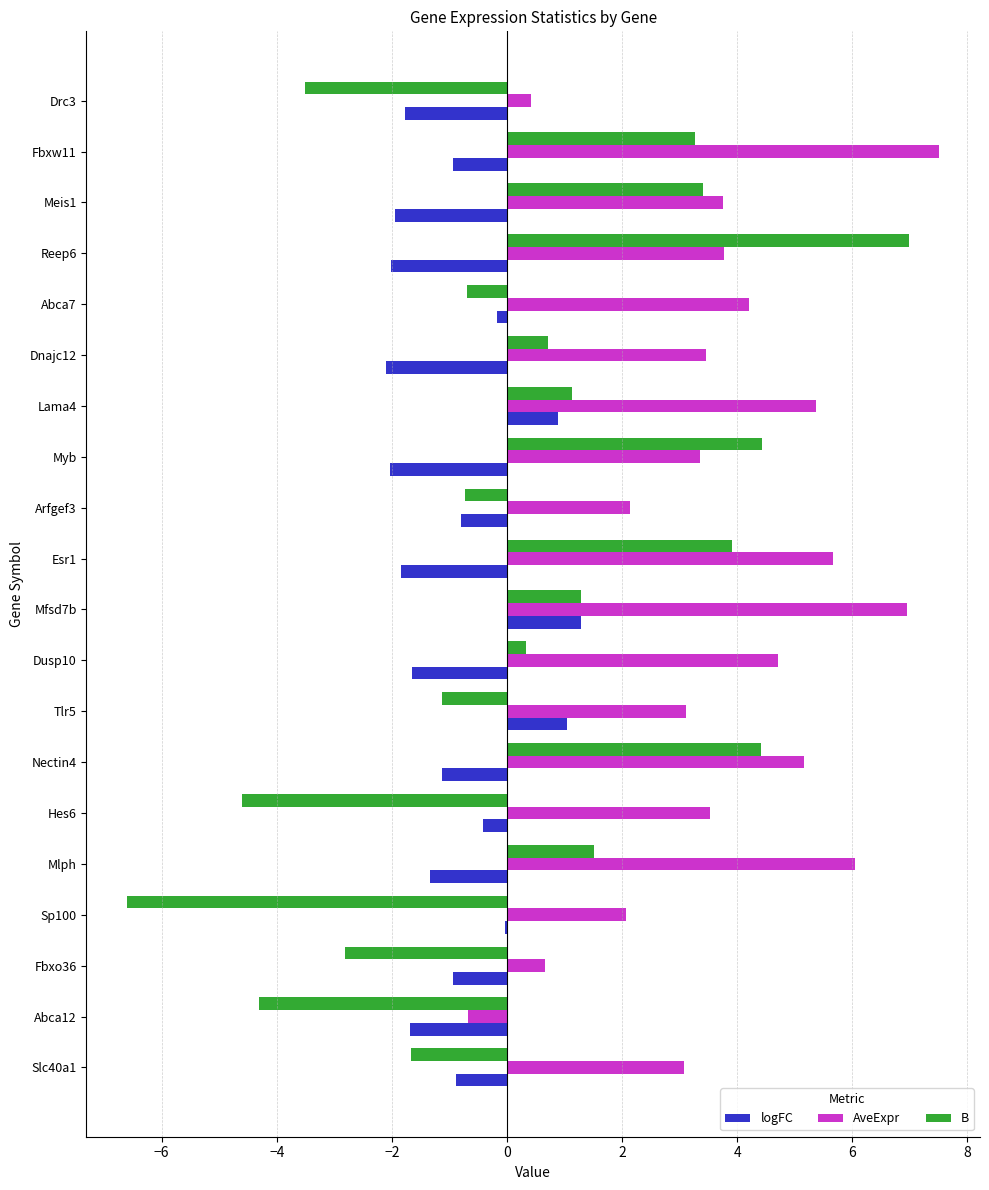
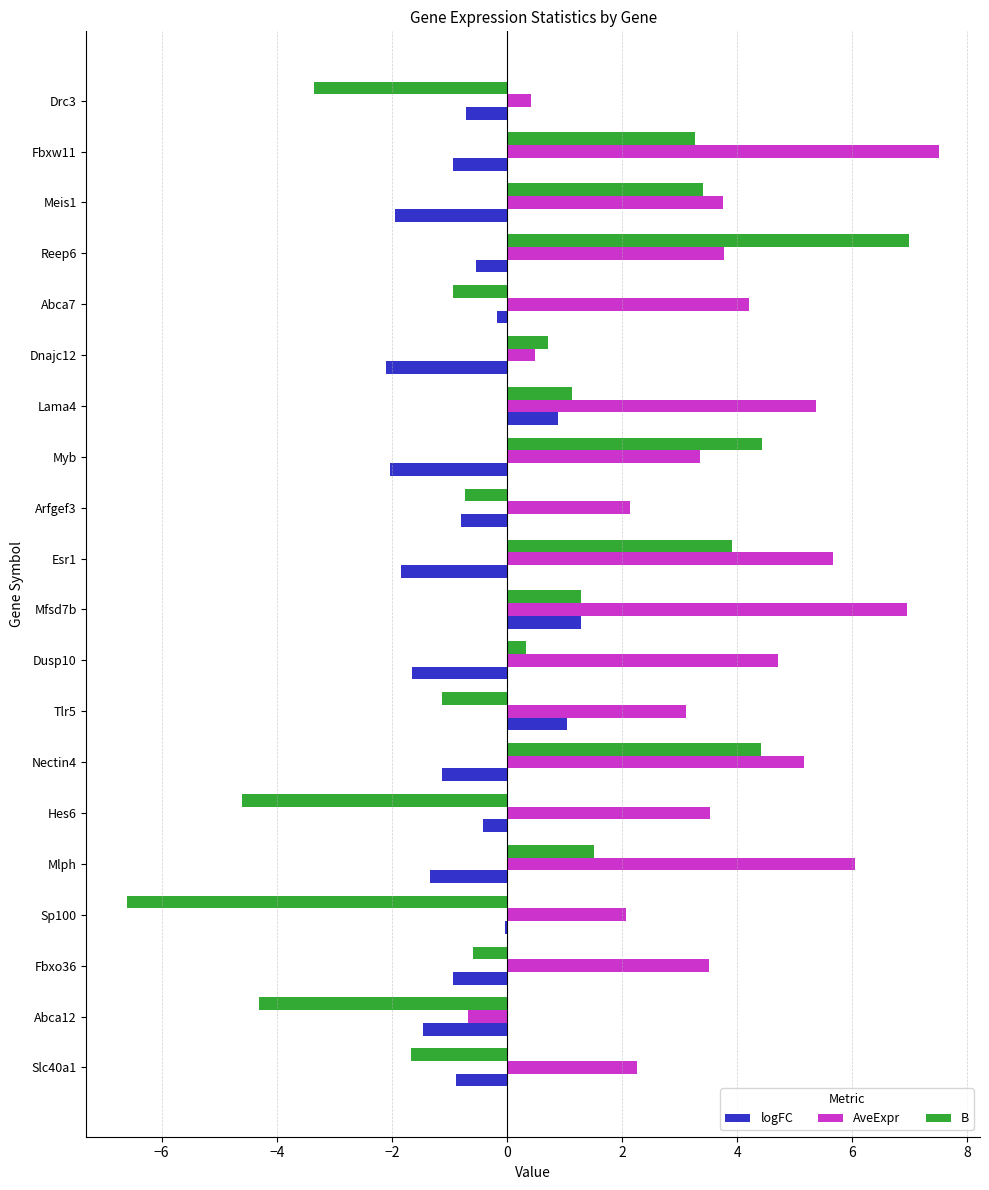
  {
    "logFC": {
-     "Drc3": -1.8,
+     "Drc3": -0.7,
      "Fbxw11": -0.9,
      "Meis1": -1.9,
-     "Reep6": -2.0,
+     "Reep6": -0.5,
      "Abca7": -0.2,
      "Dnajc12": -2.1,
      "Lama4": 0.9,
      "Myb": -2.0,
      "Arfgef3": -0.8,
      "Esr1": -1.8,
      "Mfsd7b": 1.3,
      "Dusp10": -1.7,
      "Tlr5": 1.0,
      "Nectin4": -1.1,
      "Hes6": -0.4,
      "Mlph": -1.3,
      "Fbxo36": -0.9,
-     "Abca12": -1.7,
+     "Abca12": -1.5,
      "Slc40a1": -0.9
    },
    "AveExpr": {
      "Drc3": 0.4,
      "Fbxw11": 7.5,
      "Meis1": 3.8,
      "Reep6": 3.8,
      "Abca7": 4.2,
-     "Dnajc12": 3.5,
+     "Dnajc12": 0.5,
      "Lama4": 5.4,
      "Myb": 3.3,
      "Arfgef3": 2.1,
      "Esr1": 5.7,
      "Mfsd7b": 6.9,
      "Dusp10": 4.7,
      "Tlr5": 3.1,
      "Nectin4": 5.2,
      "Hes6": 3.5,
      "Mlph": 6.0,
      "Sp100": 2.1,
-     "Fbxo36": 0.7,
+     "Fbxo36": 3.5,
      "Abca12": -0.7,
-     "Slc40a1": 3.1
+     "Slc40a1": 2.3
    },
    "B": {
-     "Drc3": -3.5,
+     "Drc3": -3.3,
      "Fbxw11": 3.3,
      "Meis1": 3.4,
      "Reep6": 7.0,
-     "Abca7": -0.7,
+     "Abca7": -0.9,
      "Dnajc12": 0.7,
      "Lama4": 1.1,
      "Myb": 4.4,
      "Arfgef3": -0.7,
      "Esr1": 3.9,
      "Mfsd7b": 1.3,
      "Dusp10": 0.3,
      "Tlr5": -1.1,
      "Nectin4": 4.4,
      "Hes6": -4.6,
      "Mlph": 1.5,
      "Sp100": -6.6,
-     "Fbxo36": -2.8,
+     "Fbxo36": -0.6,
      "Abca12": -4.3,
      "Slc40a1": -1.7
    }
  }
